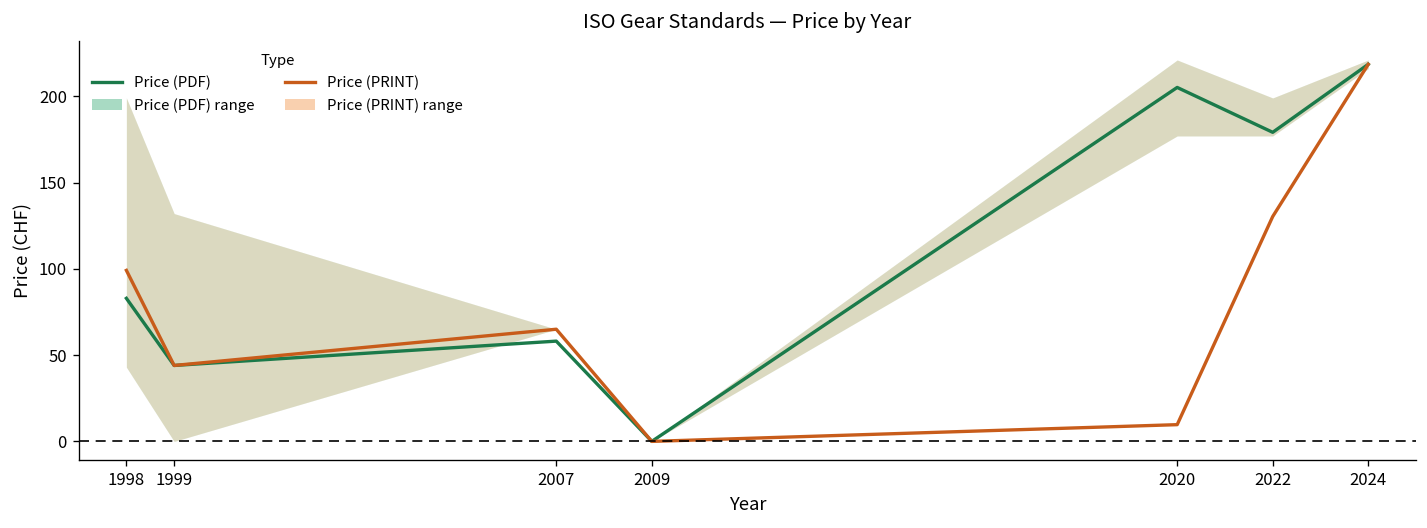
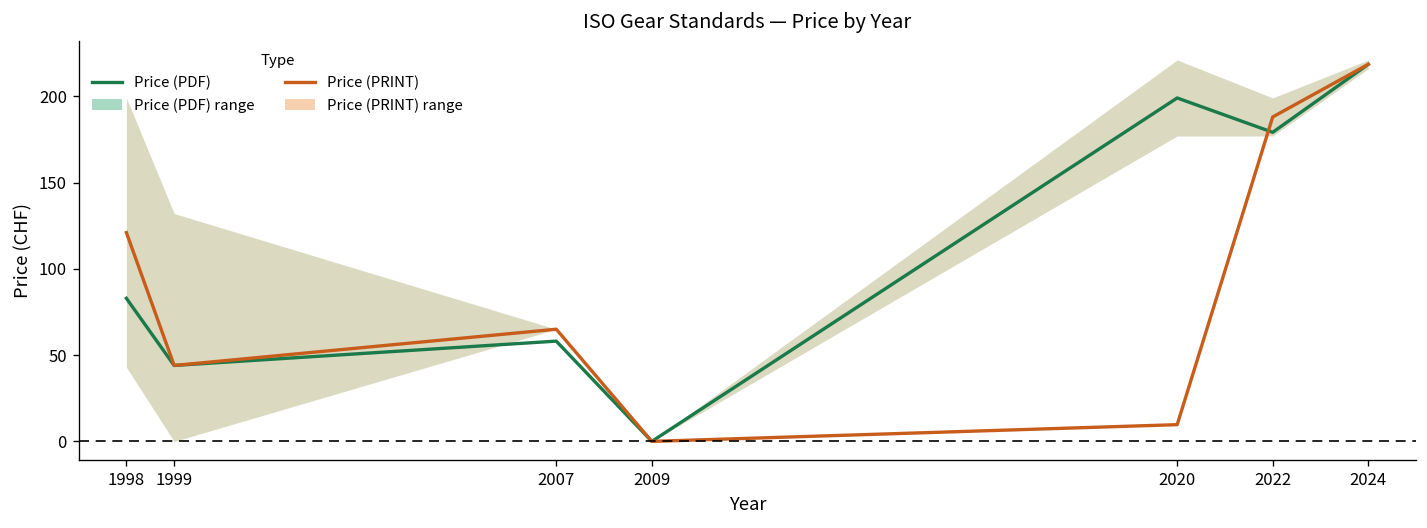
  {
    "Price (PDF)": {
      "1998": 83,
      "2007": 58,
-     "2020": 205,
+     "2020": 199,
      "2022": 179
    },
    "Price (PRINT)": {
-     "1998": 99,
+     "1998": 121,
      "2020": 10,
-     "2022": 130
+     "2022": 188
    }
  }
